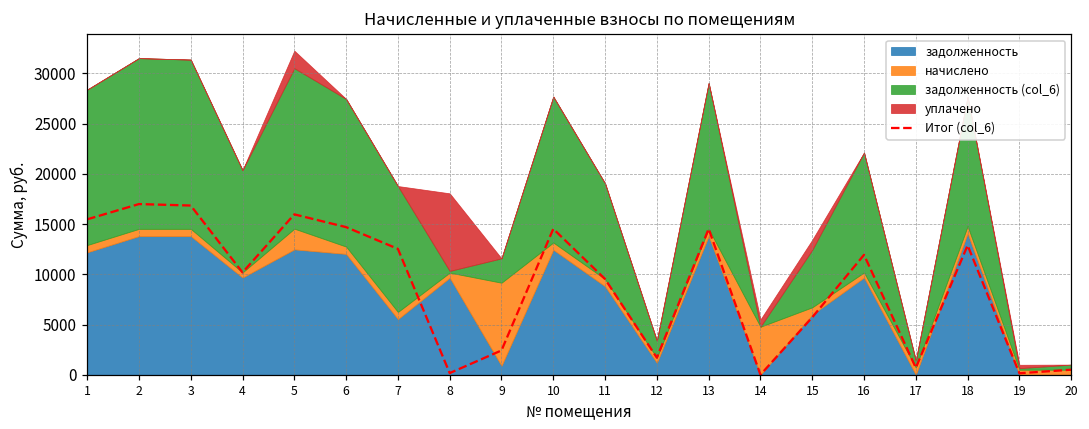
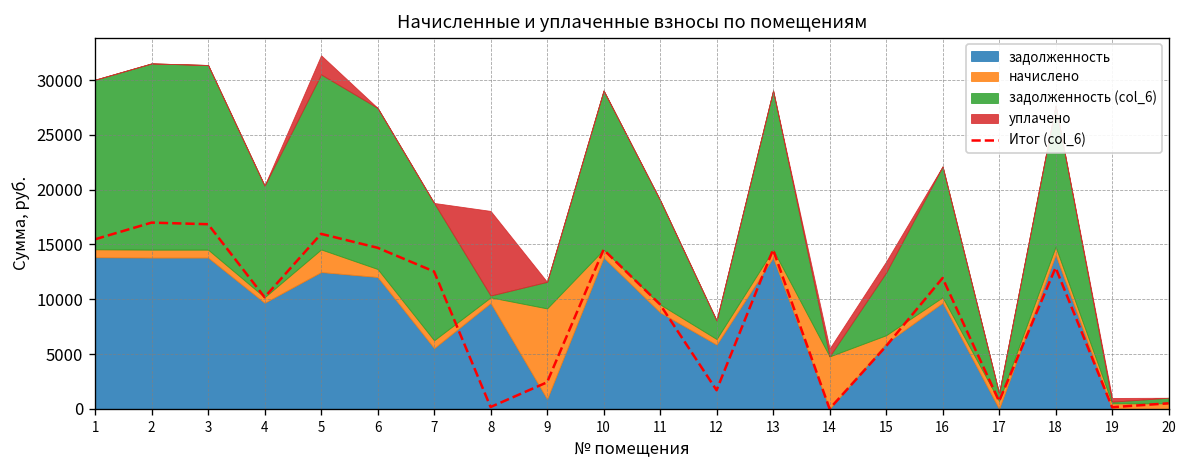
  {
    "задолженность": {
-     "1": 12000,
+     "1": 14000,
      "2": 14000,
      "3": 14000,
      "4": 10000,
      "5": 12000,
      "6": 12000,
      "7": 6000,
      "8": 10000,
      "9": 1000,
-     "10": 12000,
+     "10": 14000,
      "11": 9000,
-     "12": 1000,
+     "12": 6000,
      "13": 14000,
      "16": 10000,
      "17": 0,
      "18": 14000,
      "20": 0
    },
    "Итог (col_6)": {
      "1": 15000,
      "2": 17000,
      "3": 17000,
      "5": 16000,
      "6": 15000,
      "7": 13000,
      "8": 0,
      "9": 2000,
      "16": 12000,
      "18": 13000
    },
    "начислено": {
      "1": 1000,
      "2": 1000,
      "3": 1000,
      "5": 2000,
      "6": 1000,
      "7": 1000,
      "9": 8000,
      "15": 1000,
      "16": 1000,
      "18": 1000
    },
    "задолженность (col_6)": {
      "5": 16000,
      "15": 6000
    },
    "уплачено": {
      "5": 2000,
      "8": 8000,
      "14": 1000,
      "15": 1000,
      "19": 0
    }
  }
